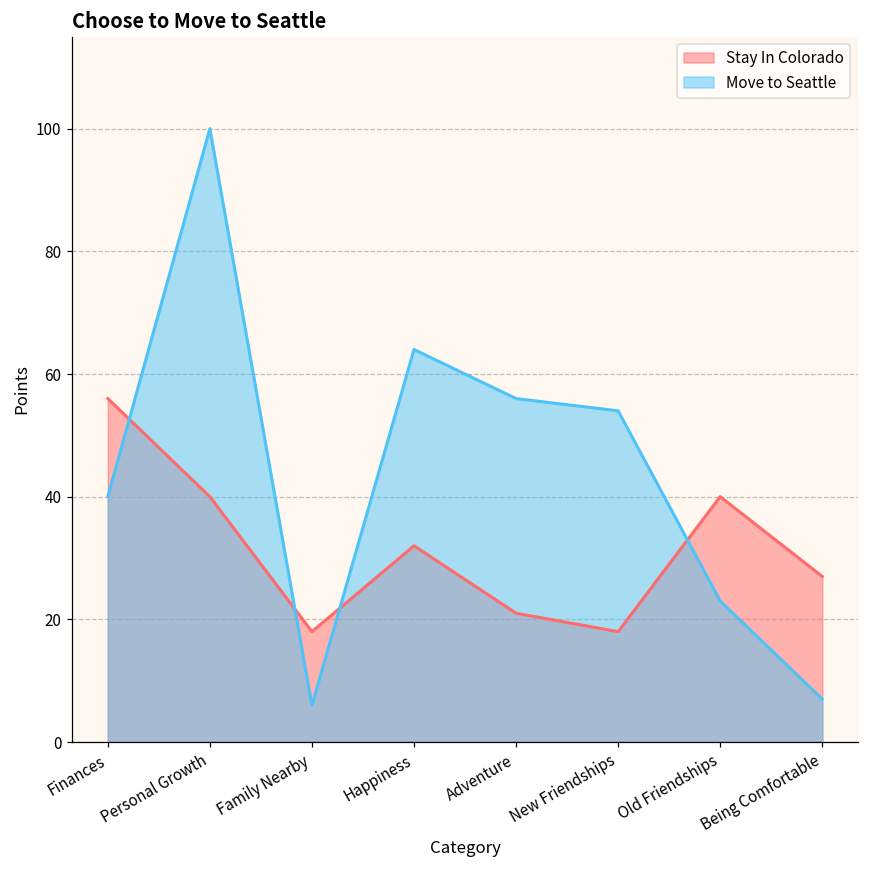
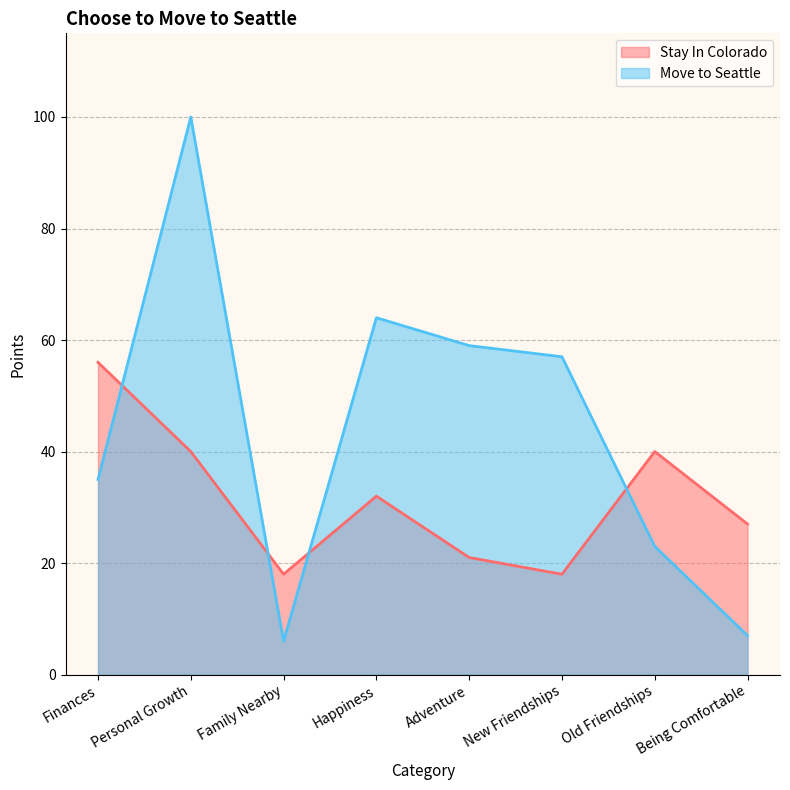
  {
    "Stay In Colorado": {
      "Finances": 56,
      "Personal Growth": 40,
      "Family Nearby": 18,
      "Happiness": 32,
      "Adventure": 21,
      "New Friendships": 18,
      "Old Friendships": 40,
      "Being Comfortable": 27
    },
    "Move to Seattle": {
-     "Finances": 40,
+     "Finances": 35,
      "Personal Growth": 100,
      "Family Nearby": 6,
      "Happiness": 64,
-     "Adventure": 56,
-     "New Friendships": 54,
+     "Adventure": 59,
+     "New Friendships": 57,
      "Old Friendships": 23,
      "Being Comfortable": 7
    }
  }
